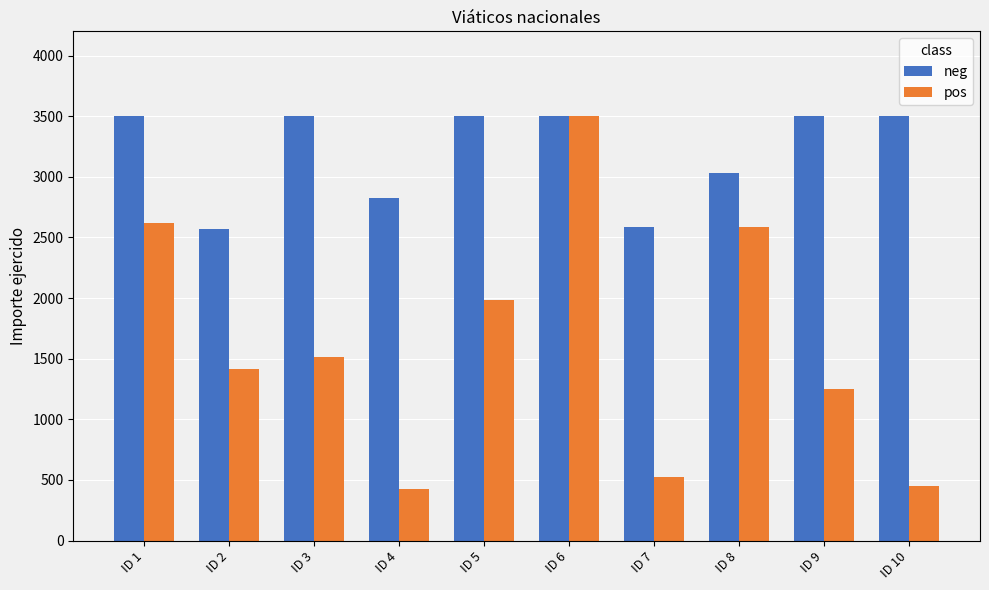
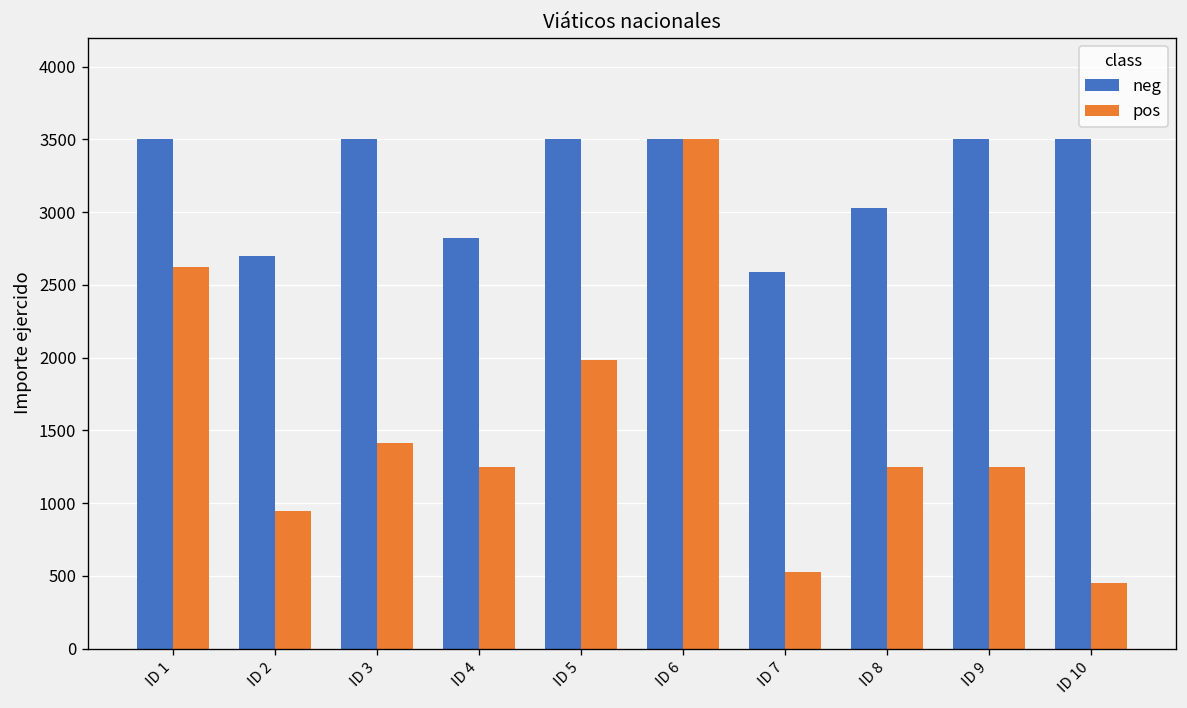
  {
    "neg": {
      "ID 1": 3500,
-     "ID 2": 2570,
+     "ID 2": 2700,
      "ID 3": 3500,
      "ID 4": 2830,
      "ID 5": 3500,
      "ID 6": 3500,
      "ID 7": 2590,
      "ID 8": 3030,
      "ID 9": 3500,
      "ID 10": 3500
    },
    "pos": {
      "ID 1": 2620,
-     "ID 2": 1410,
-     "ID 3": 1520,
-     "ID 4": 430,
+     "ID 2": 940,
+     "ID 3": 1410,
+     "ID 4": 1250,
      "ID 5": 1980,
      "ID 6": 3500,
      "ID 7": 530,
-     "ID 8": 2590,
+     "ID 8": 1250,
      "ID 9": 1250,
      "ID 10": 450
    }
  }
